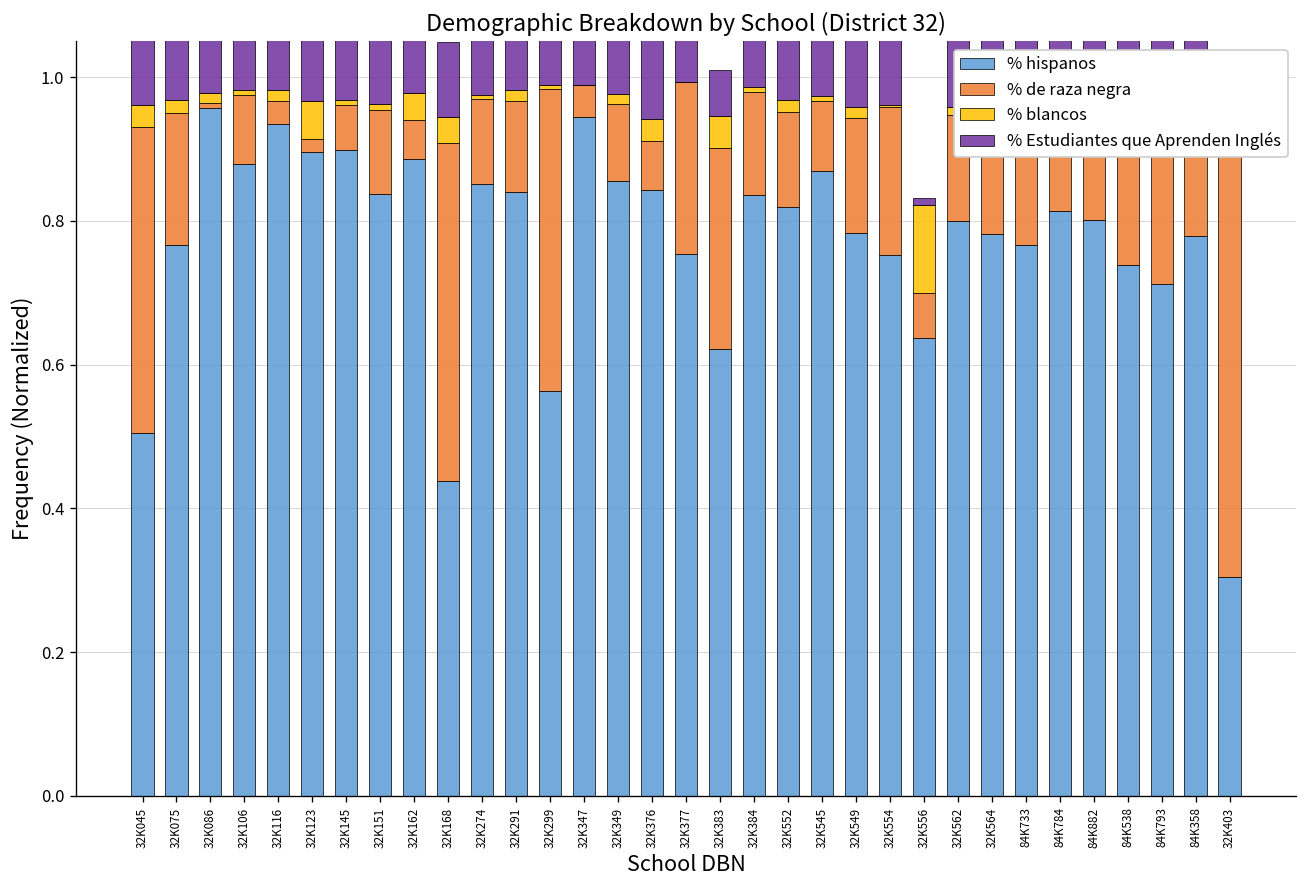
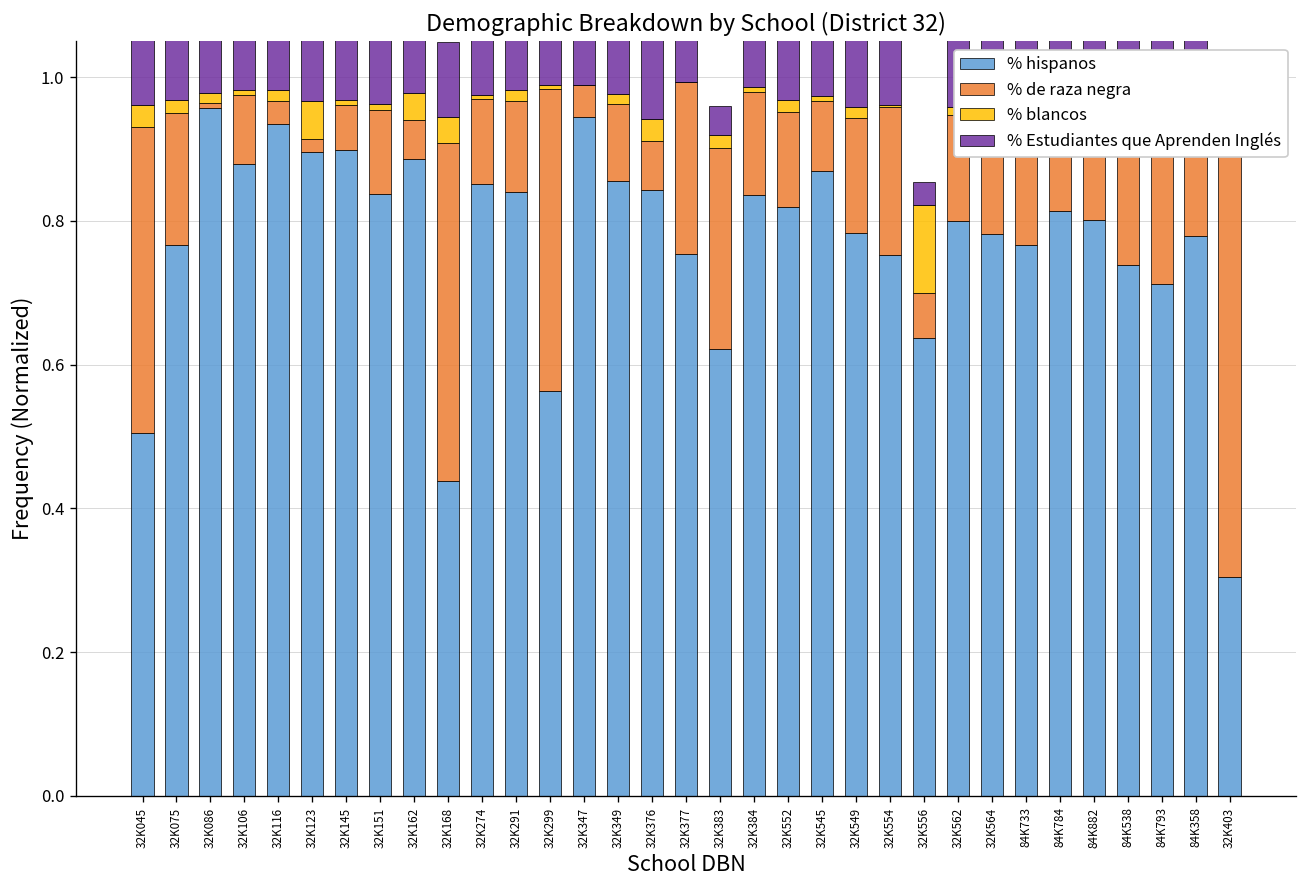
  {
    "% hispanos": {
      "32K045": 0.50,
      "32K075": 0.77,
      "32K086": 0.96,
      "32K106": 0.88,
      "32K116": 0.94,
      "32K123": 0.90,
      "32K145": 0.90,
      "32K151": 0.84,
      "32K162": 0.89,
      "32K168": 0.44,
      "32K274": 0.85,
      "32K291": 0.84,
      "32K299": 0.56,
      "32K347": 0.95,
      "32K349": 0.86,
      "32K376": 0.84,
      "32K377": 0.75,
      "32K383": 0.62,
      "32K384": 0.84,
      "32K552": 0.82,
      "32K545": 0.87,
      "32K549": 0.78,
      "32K554": 0.75,
      "32K556": 0.64,
      "32K562": 0.80,
      "32K564": 0.78,
      "84K733": 0.77,
      "84K784": 0.81,
      "84K882": 0.80,
      "84K538": 0.74,
      "84K793": 0.71,
      "84K358": 0.78,
      "32K403": 0.31
    },
    "% de raza negra": {
      "32K045": 0.43,
      "32K075": 0.18,
      "32K086": 0.01,
      "32K106": 0.10,
      "32K116": 0.03,
      "32K123": 0.02,
      "32K145": 0.06,
      "32K151": 0.12,
      "32K162": 0.05,
      "32K168": 0.47,
      "32K274": 0.12,
      "32K291": 0.13,
      "32K299": 0.42,
      "32K347": 0.04,
      "32K349": 0.11,
      "32K376": 0.07,
      "32K377": 0.24,
      "32K383": 0.28,
      "32K384": 0.14,
      "32K552": 0.13,
      "32K545": 0.10,
      "32K549": 0.16,
      "32K554": 0.21,
      "32K556": 0.06
    },
    "% blancos": {
      "32K045": 0.03,
      "32K075": 0.02,
      "32K086": 0.01,
      "32K106": 0.01,
      "32K116": 0.01,
      "32K123": 0.05,
      "32K145": 0.01,
      "32K151": 0.01,
      "32K162": 0.04,
      "32K168": 0.04,
      "32K274": 0.01,
      "32K291": 0.02,
      "32K299": 0.01,
      "32K347": 0.00,
      "32K349": 0.01,
      "32K376": 0.03,
      "32K377": 0.00,
-     "32K383": 0.05,
+     "32K383": 0.02,
      "32K384": 0.01,
      "32K552": 0.02,
      "32K545": 0.01,
      "32K549": 0.02,
      "32K556": 0.12
    },
    "% Estudiantes que Aprenden Inglés": {
      "32K168": 0.11,
-     "32K383": 0.06,
-     "32K556": 0.01
+     "32K383": 0.04,
+     "32K556": 0.03
    }
  }
